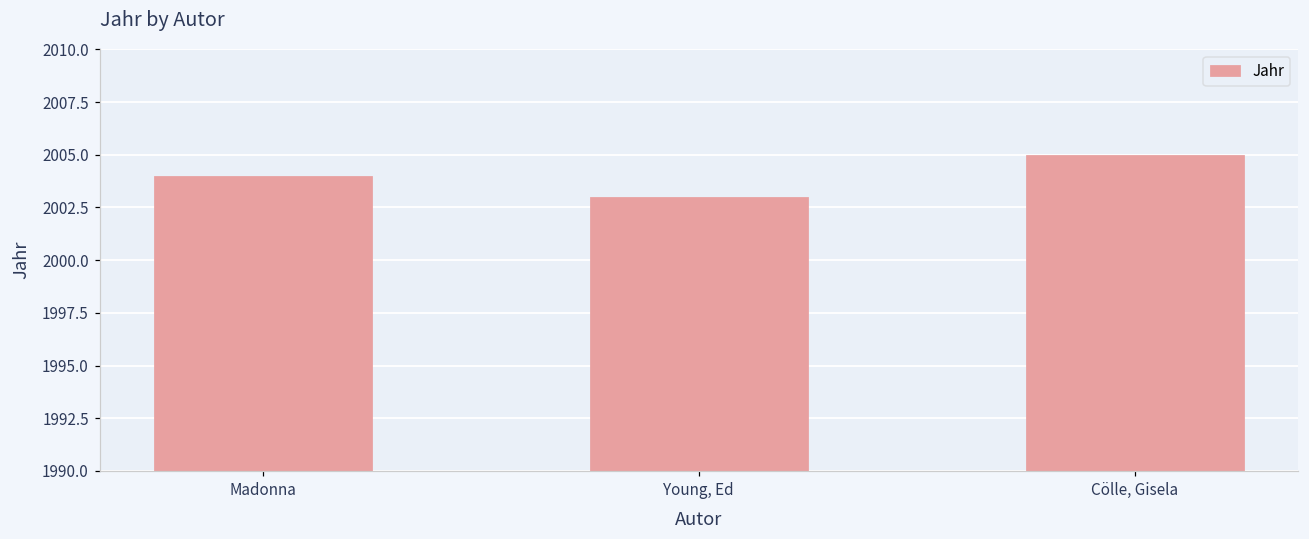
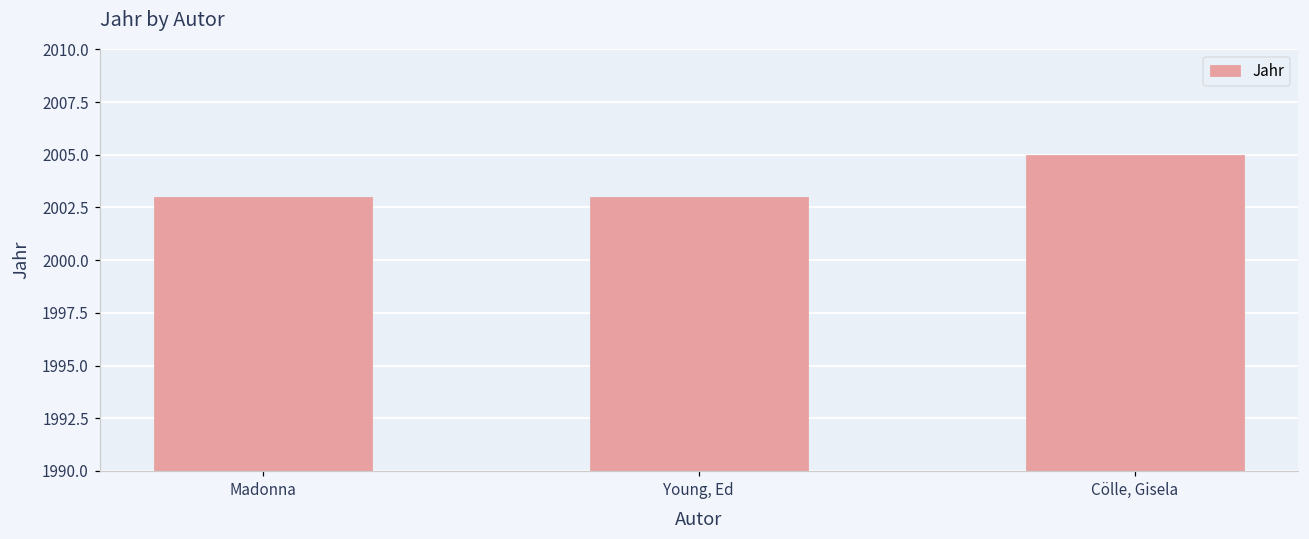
  {
-   "Madonna": 2004,
+   "Madonna": 2003,
    "Young, Ed": 2003,
    "Cölle, Gisela": 2005
  }
